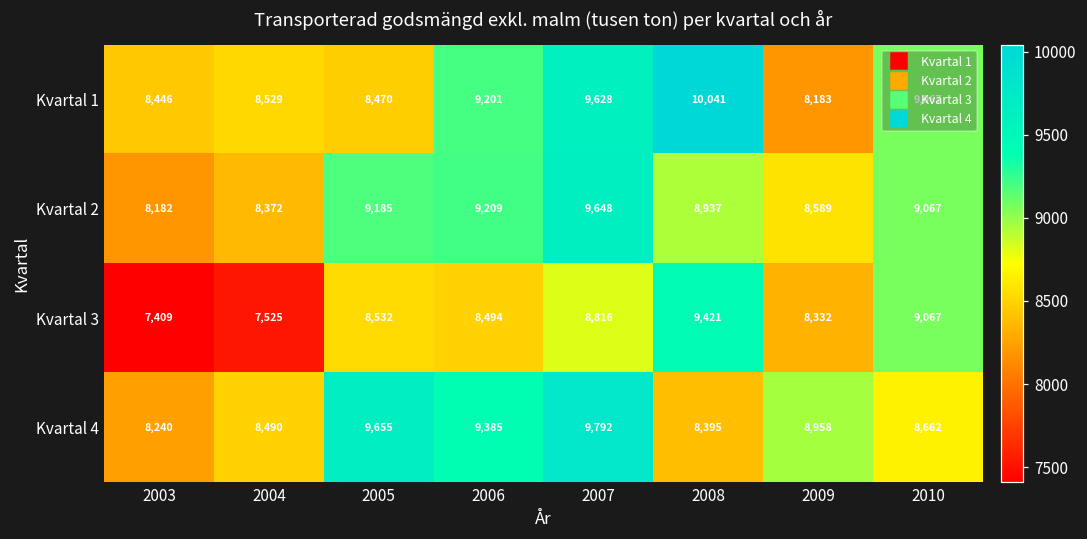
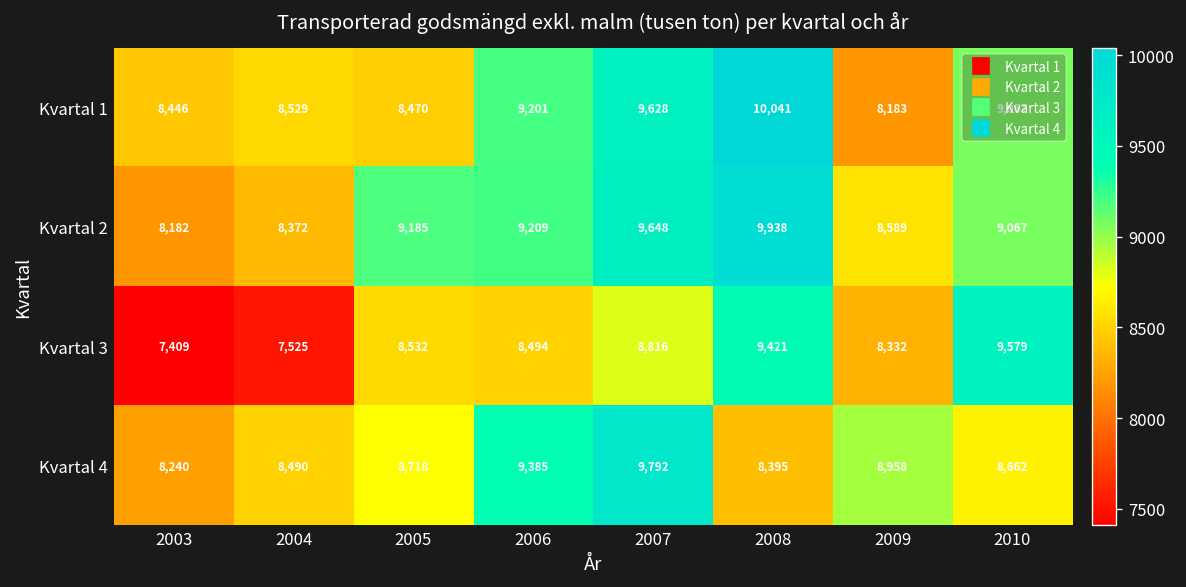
  {
    "Kvartal 1": {
      "2003": "8,446",
      "2004": "8,529",
      "2005": "8,470",
      "2006": "9,201",
      "2007": "9,628",
      "2008": "10,041",
      "2009": "8,183"
    },
    "Kvartal 2": {
      "2003": "8,182",
      "2004": "8,372",
      "2005": "9,185",
      "2006": "9,209",
      "2007": "9,648",
-     "2008": "8,937",
+     "2008": "9,938",
      "2009": "8,589",
      "2010": "9,067"
    },
    "Kvartal 3": {
      "2003": "7,409",
      "2004": "7,525",
      "2005": "8,532",
      "2006": "8,494",
      "2007": "8,816",
      "2008": "9,421",
      "2009": "8,332",
-     "2010": "9,067"
+     "2010": "9,579"
    },
    "Kvartal 4": {
      "2003": "8,240",
      "2004": "8,490",
-     "2005": "9,655",
+     "2005": "8,718",
      "2006": "9,385",
      "2007": "9,792",
      "2008": "8,395",
      "2009": "8,958",
      "2010": "8,662"
    }
  }
